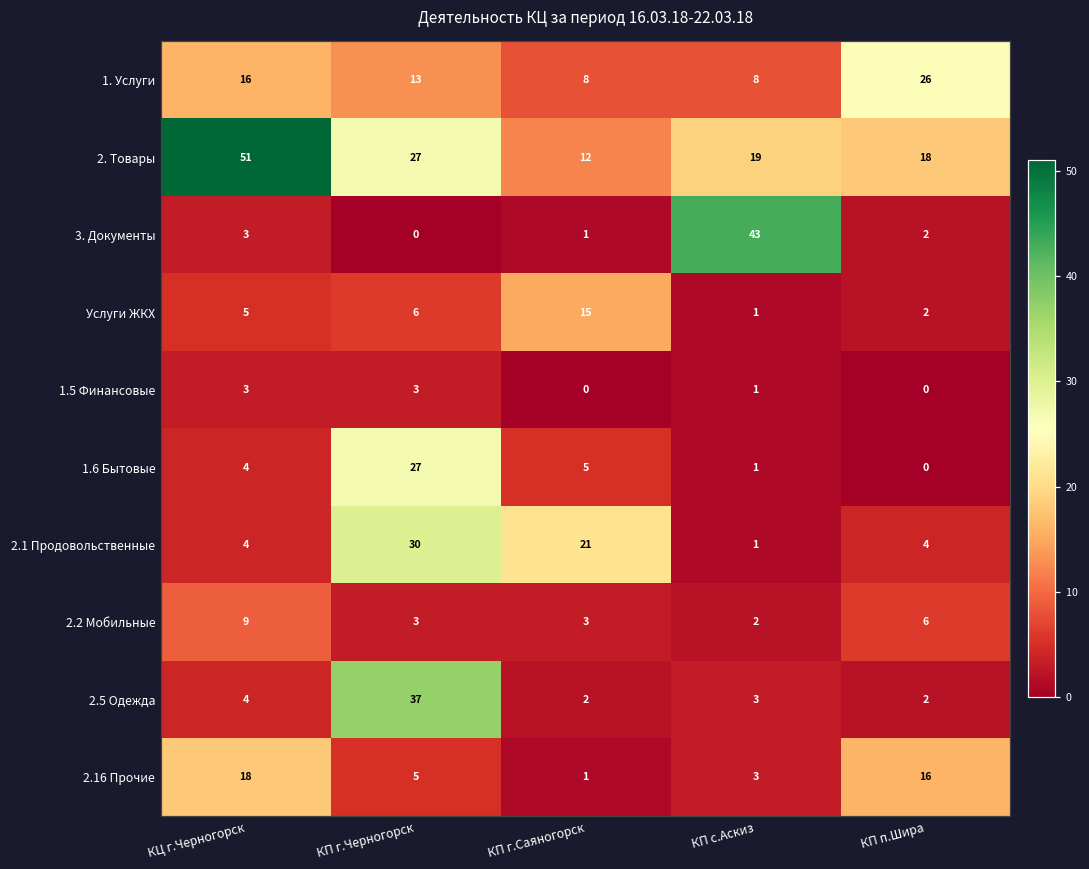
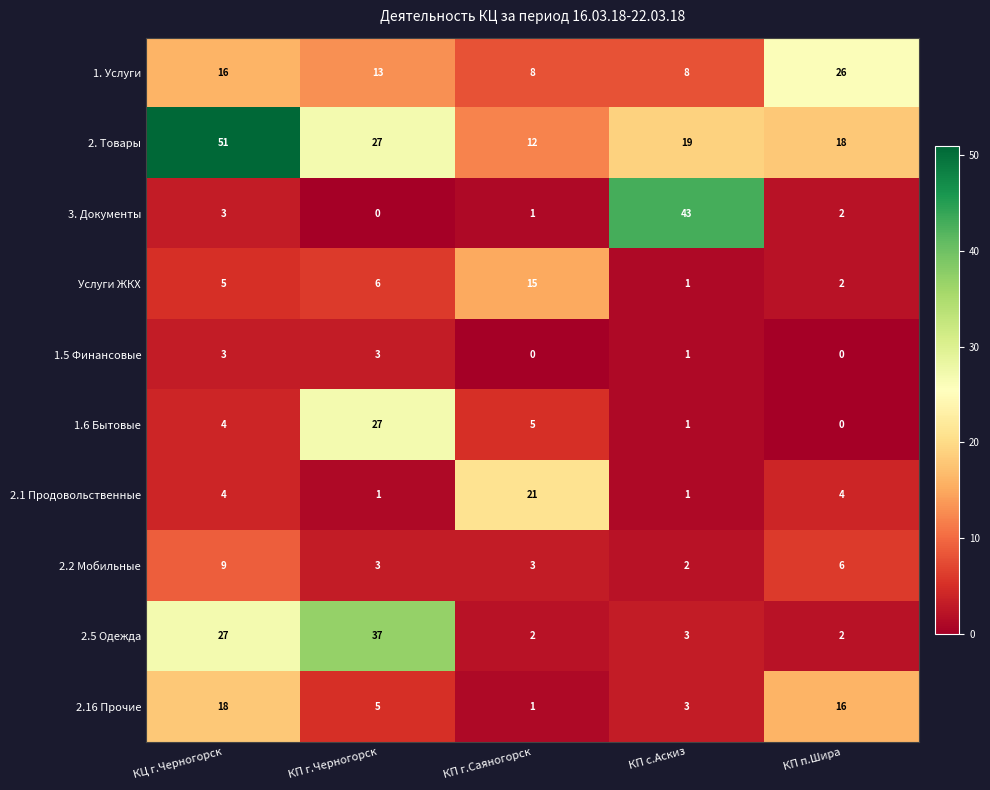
  {
    "1. Услуги": {
      "КЦ г.Черногорск": 16,
      "КП г.Черногорск": 13,
      "КП г.Саяногорск": 8,
      "КП с.Аскиз": 8,
      "КП п.Шира": 26
    },
    "2. Товары": {
      "КЦ г.Черногорск": 51,
      "КП г.Черногорск": 27,
      "КП г.Саяногорск": 12,
      "КП с.Аскиз": 19,
      "КП п.Шира": 18
    },
    "3. Документы": {
      "КЦ г.Черногорск": 3,
      "КП г.Черногорск": 0,
      "КП г.Саяногорск": 1,
      "КП с.Аскиз": 43,
      "КП п.Шира": 2
    },
    "Услуги ЖКХ": {
      "КЦ г.Черногорск": 5,
      "КП г.Черногорск": 6,
      "КП г.Саяногорск": 15,
      "КП с.Аскиз": 1,
      "КП п.Шира": 2
    },
    "1.5 Финансовые": {
      "КЦ г.Черногорск": 3,
      "КП г.Черногорск": 3,
      "КП г.Саяногорск": 0,
      "КП с.Аскиз": 1,
      "КП п.Шира": 0
    },
    "1.6 Бытовые": {
      "КЦ г.Черногорск": 4,
      "КП г.Черногорск": 27,
      "КП г.Саяногорск": 5,
      "КП с.Аскиз": 1,
      "КП п.Шира": 0
    },
    "2.1 Продовольственные": {
      "КЦ г.Черногорск": 4,
-     "КП г.Черногорск": 30,
+     "КП г.Черногорск": 1,
      "КП г.Саяногорск": 21,
      "КП с.Аскиз": 1,
      "КП п.Шира": 4
    },
    "2.2 Мобильные": {
      "КЦ г.Черногорск": 9,
      "КП г.Черногорск": 3,
      "КП г.Саяногорск": 3,
      "КП с.Аскиз": 2,
      "КП п.Шира": 6
    },
    "2.5 Одежда": {
-     "КЦ г.Черногорск": 4,
+     "КЦ г.Черногорск": 27,
      "КП г.Черногорск": 37,
      "КП г.Саяногорск": 2,
      "КП с.Аскиз": 3,
      "КП п.Шира": 2
    },
    "2.16 Прочие": {
      "КЦ г.Черногорск": 18,
      "КП г.Черногорск": 5,
      "КП г.Саяногорск": 1,
      "КП с.Аскиз": 3,
      "КП п.Шира": 16
    }
  }
